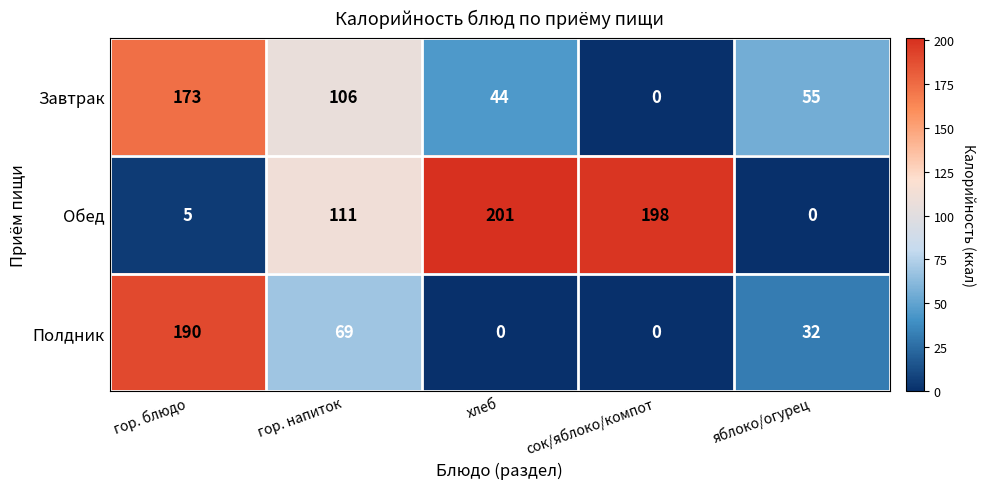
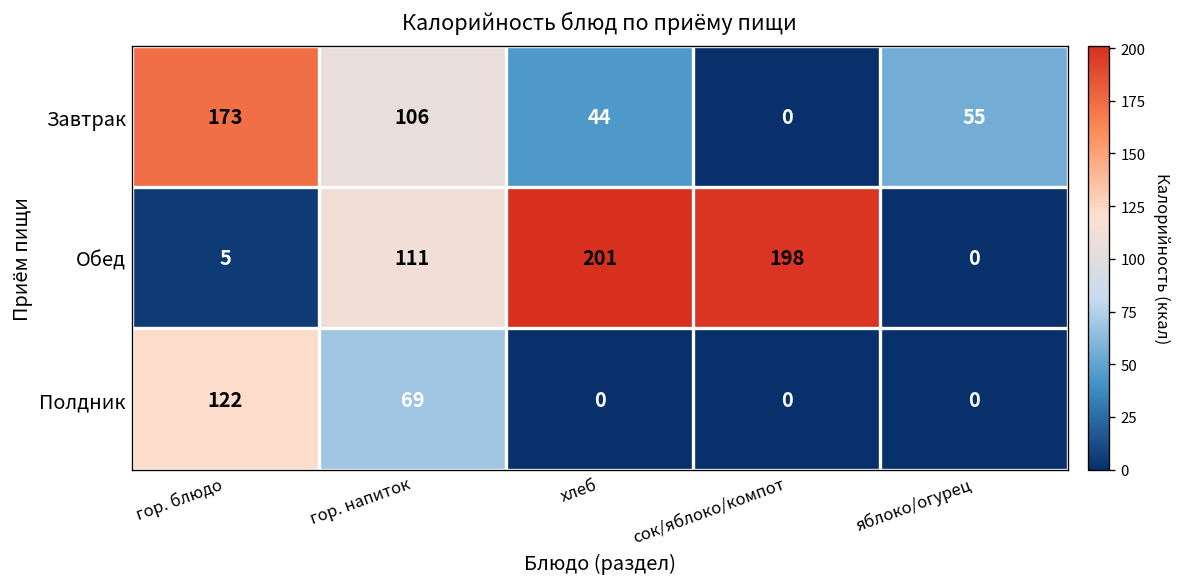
  {
    "Завтрак": {
      "гор. блюдо": 173,
      "гор. напиток": 106,
      "хлеб": 44,
      "сок/яблоко/компот": 0,
      "яблоко/огурец": 55
    },
    "Обед": {
      "гор. блюдо": 5,
      "гор. напиток": 111,
      "хлеб": 201,
      "сок/яблоко/компот": 198,
      "яблоко/огурец": 0
    },
    "Полдник": {
-     "гор. блюдо": 190,
+     "гор. блюдо": 122,
      "гор. напиток": 69,
      "хлеб": 0,
      "сок/яблоко/компот": 0,
-     "яблоко/огурец": 32
+     "яблоко/огурец": 0
    }
  }
